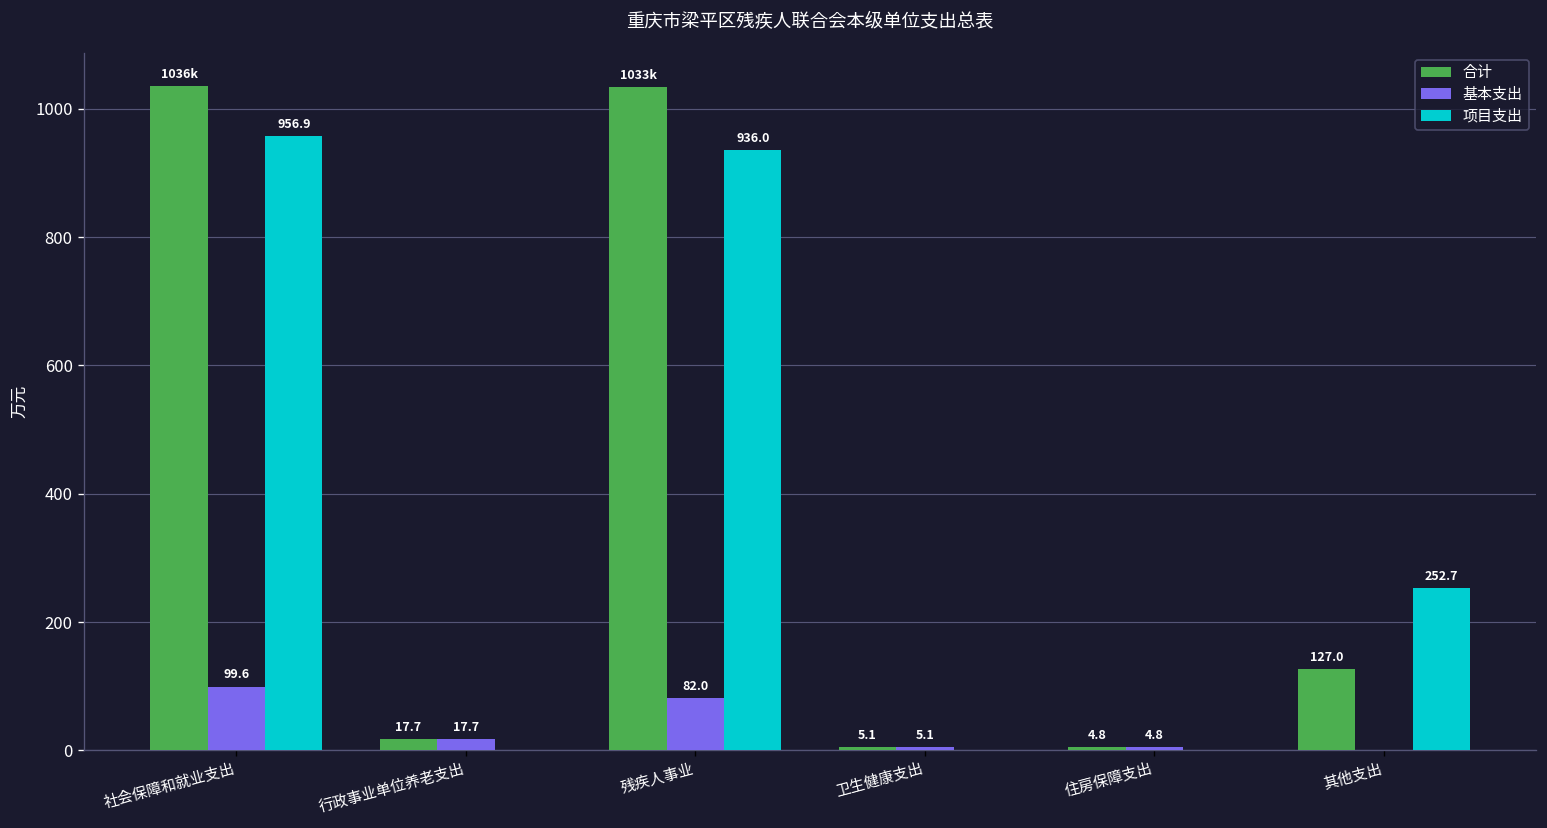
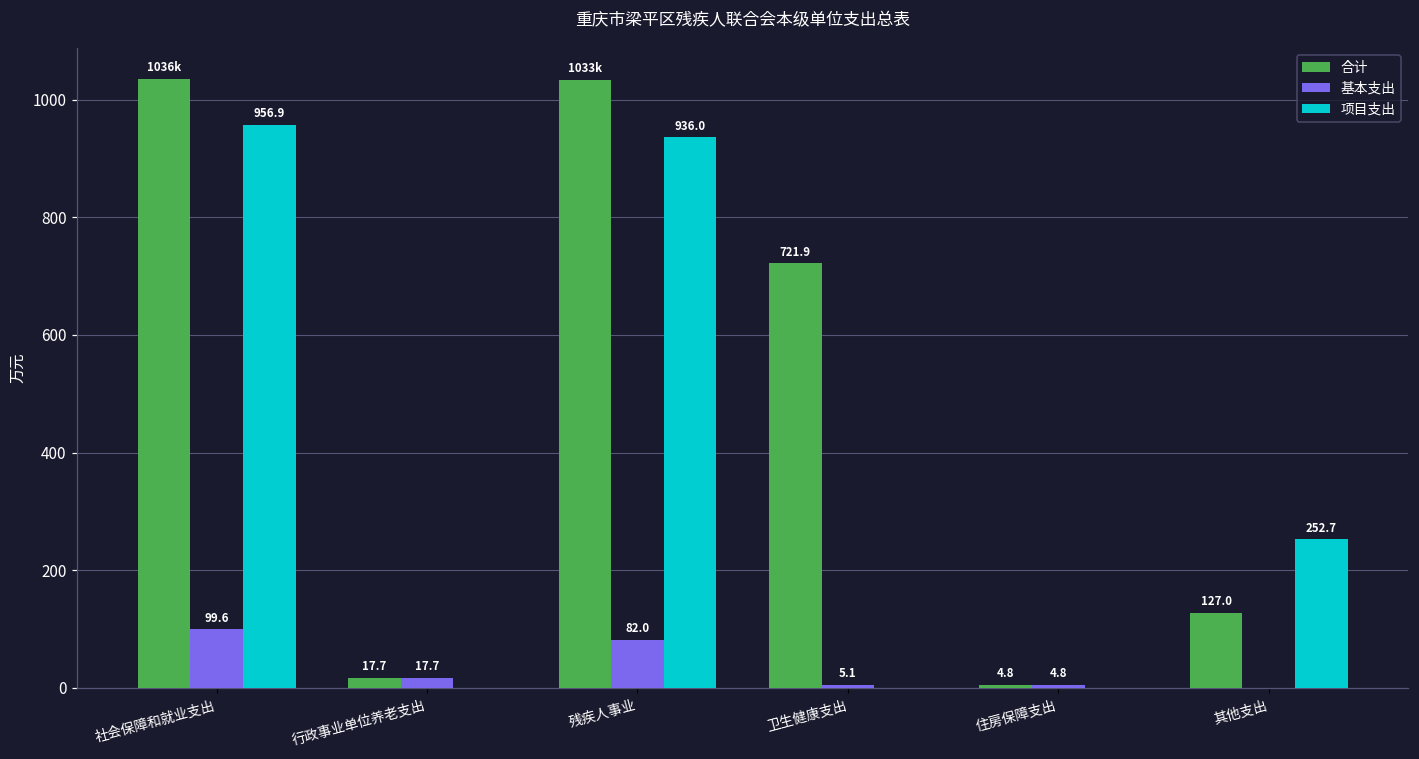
  {
    "合计": {
      "社会保障和就业支出": "1036k",
      "行政事业单位养老支出": "17.7",
      "残疾人事业": "1033k",
-     "卫生健康支出": "5.1",
+     "卫生健康支出": "721.9",
      "住房保障支出": "4.8",
      "其他支出": "127.0"
    },
    "基本支出": {
      "社会保障和就业支出": "99.6",
      "行政事业单位养老支出": "17.7",
      "残疾人事业": "82.0",
      "卫生健康支出": "5.1",
      "住房保障支出": "4.8"
    },
    "项目支出": {
      "社会保障和就业支出": "956.9",
      "残疾人事业": "936.0",
      "其他支出": "252.7"
    }
  }
